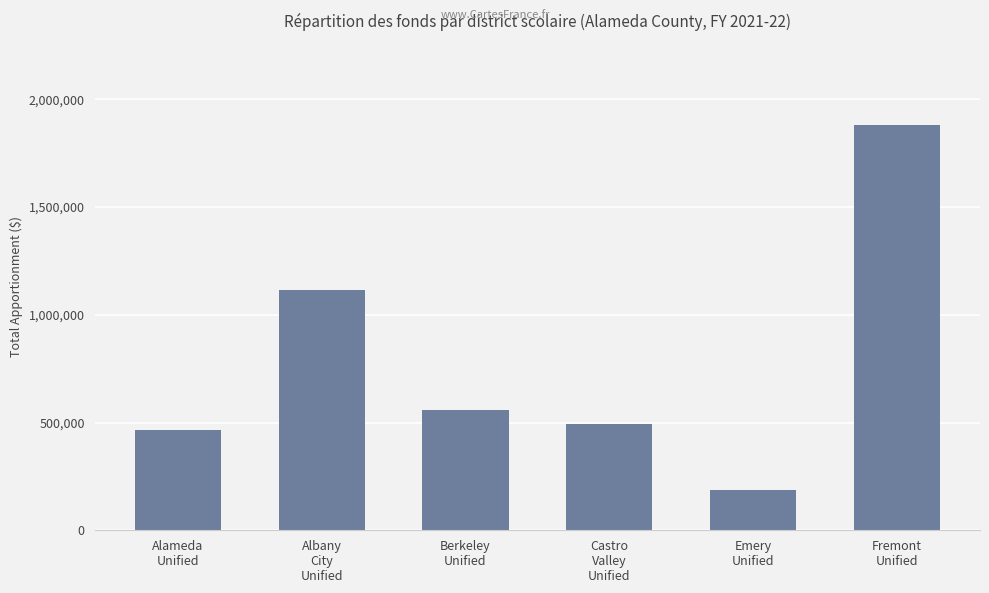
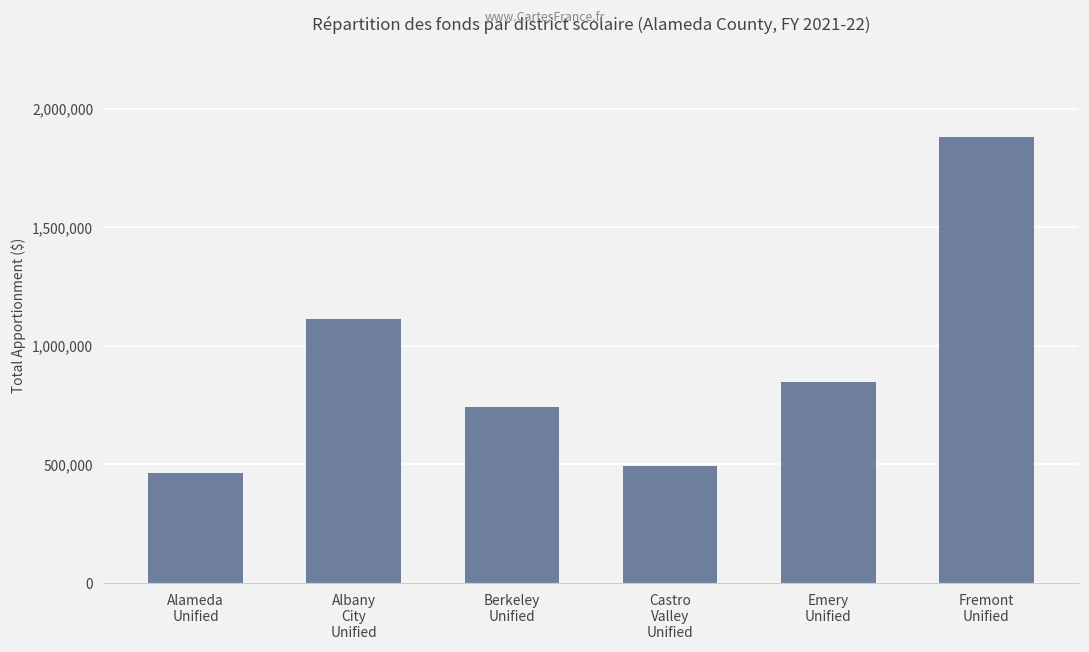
  {
    "Alameda Unified": "460,000",
    "Albany City Unified": "1,110,000",
-   "Berkeley Unified": "560,000",
+   "Berkeley Unified": "740,000",
    "Castro Valley Unified": "500,000",
-   "Emery Unified": "190,000",
+   "Emery Unified": "850,000",
    "Fremont Unified": "1,880,000"
  }
